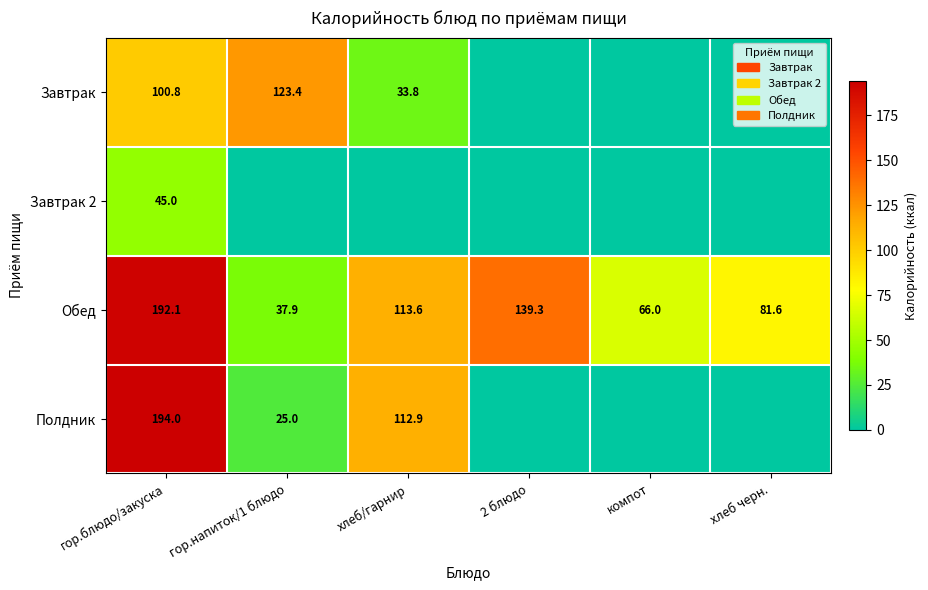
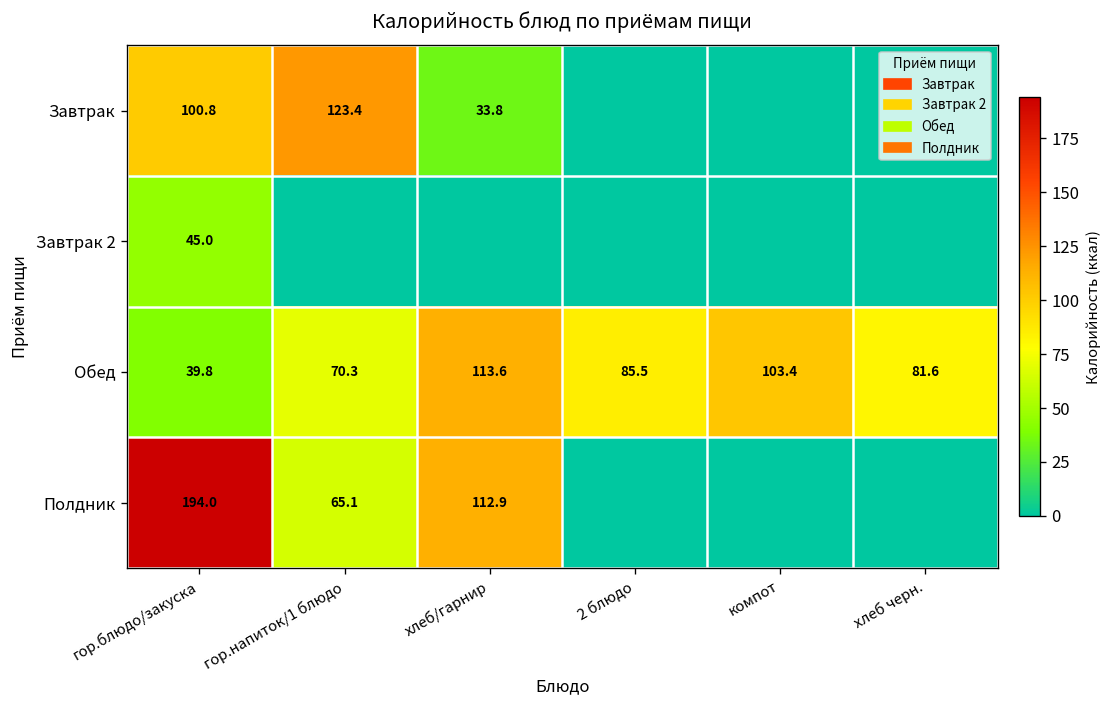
  {
    "Завтрак": {
      "гор.блюдо/закуска": 100.8,
      "гор.напиток/1 блюдо": 123.4,
      "хлеб/гарнир": 33.8
    },
    "Завтрак 2": {
      "гор.блюдо/закуска": 45.0
    },
    "Обед": {
-     "гор.блюдо/закуска": 192.1,
-     "гор.напиток/1 блюдо": 37.9,
+     "гор.блюдо/закуска": 39.8,
+     "гор.напиток/1 блюдо": 70.3,
      "хлеб/гарнир": 113.6,
-     "2 блюдо": 139.3,
-     "компот": 66.0,
+     "2 блюдо": 85.5,
+     "компот": 103.4,
      "хлеб черн.": 81.6
    },
    "Полдник": {
      "гор.блюдо/закуска": 194.0,
-     "гор.напиток/1 блюдо": 25.0,
+     "гор.напиток/1 блюдо": 65.1,
      "хлеб/гарнир": 112.9
    }
  }
